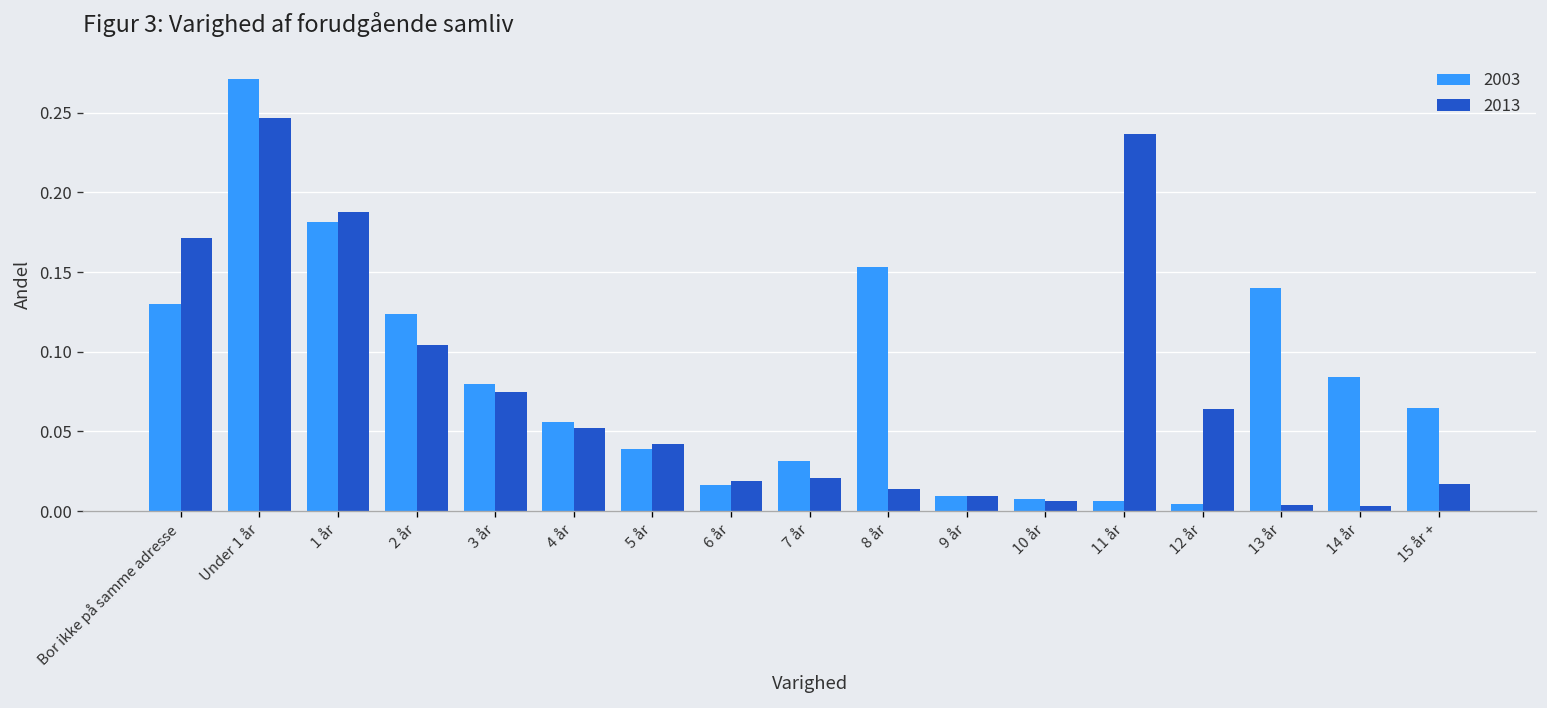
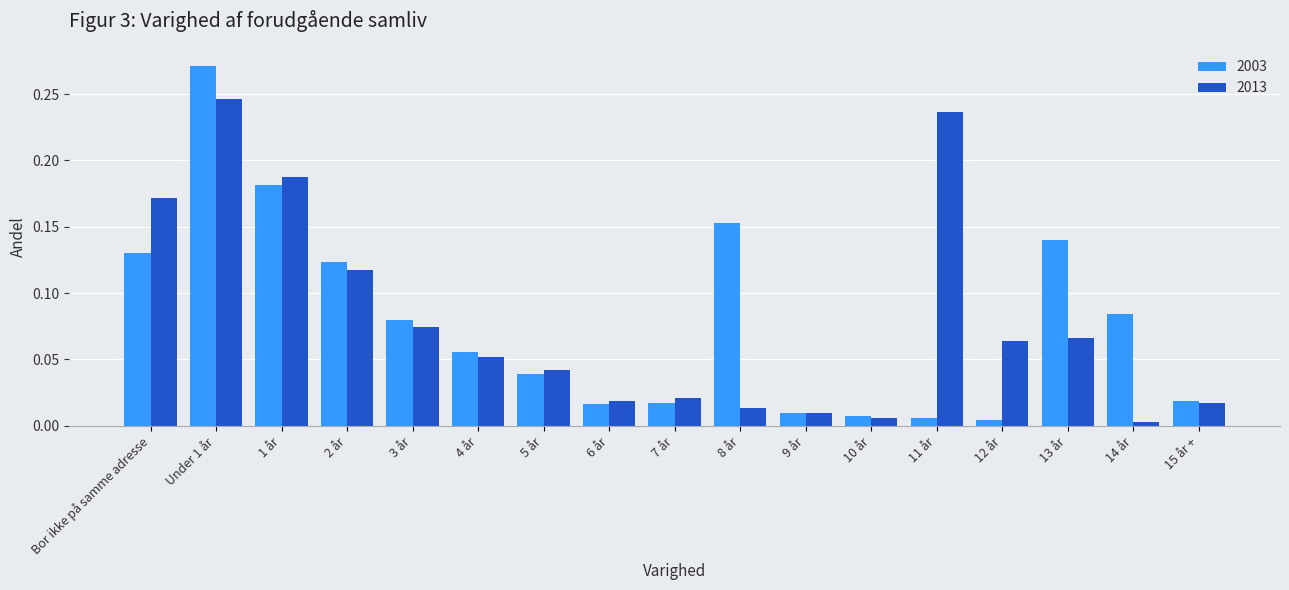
  {
    "2003": {
      "Bor ikke på samme adresse": 0.130,
      "Under 1 år": 0.271,
      "1 år": 0.181,
      "2 år": 0.124,
      "3 år": 0.080,
      "4 år": 0.056,
      "5 år": 0.039,
      "6 år": 0.016,
-     "7 år": 0.031,
+     "7 år": 0.018,
      "8 år": 0.153,
      "9 år": 0.009,
      "10 år": 0.007,
      "11 år": 0.006,
      "12 år": 0.004,
      "13 år": 0.140,
      "14 år": 0.084,
-     "15 år +": 0.065
+     "15 år +": 0.019
    },
    "2013": {
      "Bor ikke på samme adresse": 0.171,
      "Under 1 år": 0.247,
      "1 år": 0.188,
-     "2 år": 0.104,
+     "2 år": 0.117,
      "3 år": 0.075,
      "4 år": 0.052,
      "5 år": 0.042,
      "6 år": 0.019,
      "7 år": 0.021,
      "8 år": 0.014,
      "9 år": 0.009,
      "10 år": 0.006,
      "11 år": 0.236,
      "12 år": 0.064,
-     "13 år": 0.004,
+     "13 år": 0.066,
      "14 år": 0.003,
      "15 år +": 0.017
    }
  }
